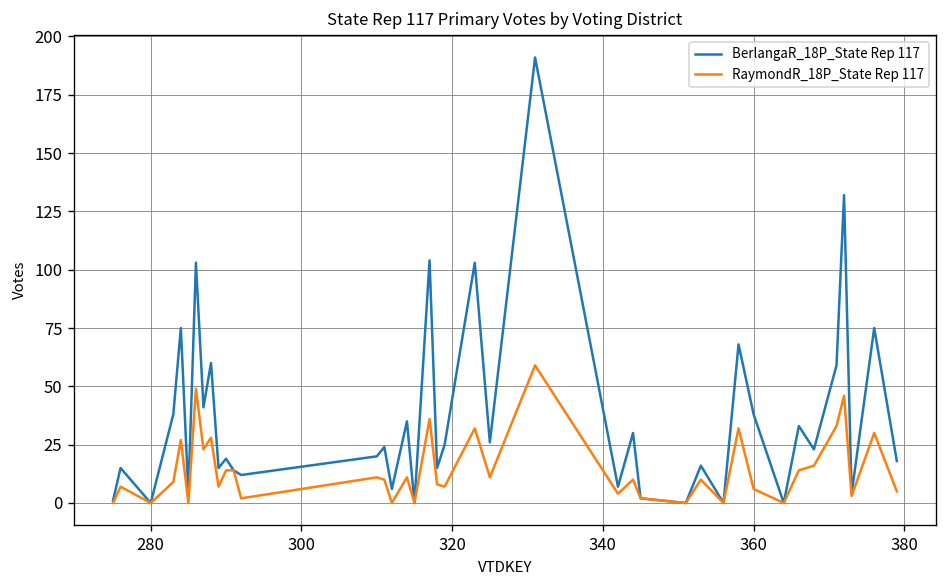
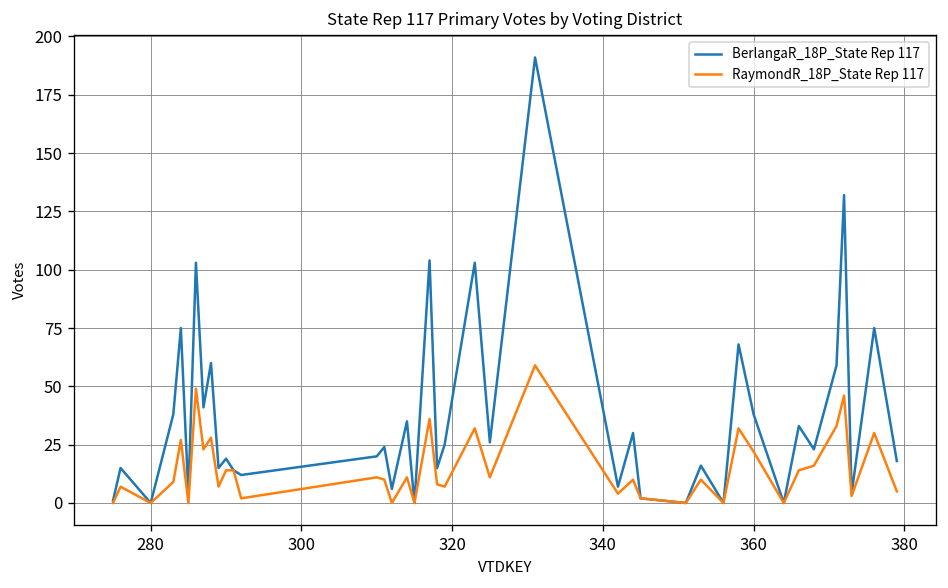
  {
    "BerlangaR_18P_State Rep 117": {
      "360": 38
    },
    "RaymondR_18P_State Rep 117": {
-     "360": 6
+     "360": 22
    }
  }
